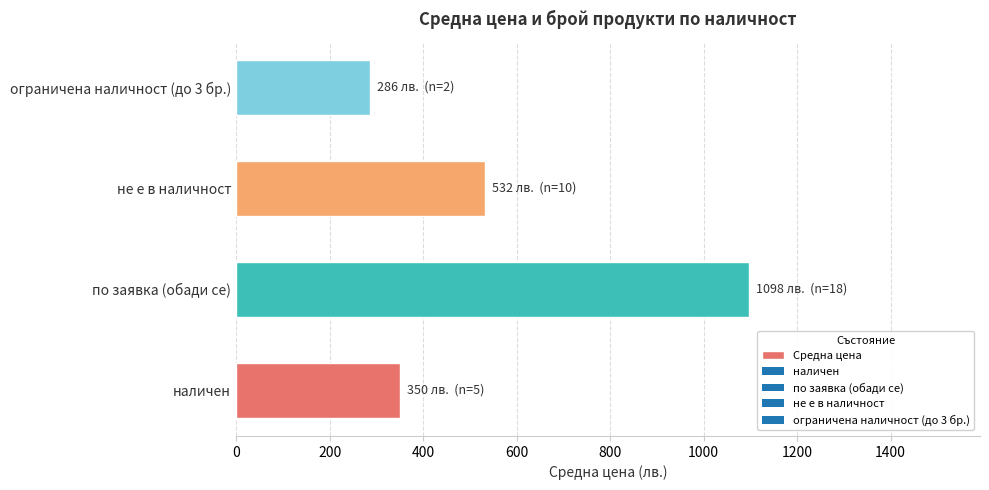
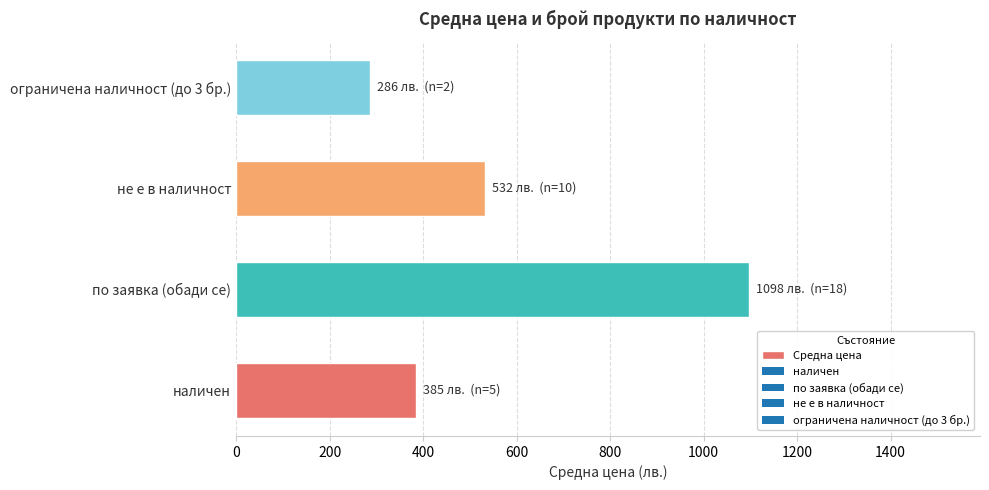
  {
    "ограничена наличност (до 3 бр.)": 286,
    "не е в наличност": 532,
    "по заявка (обади се)": 1098,
-   "наличен": 350
+   "наличен": 385
  }
